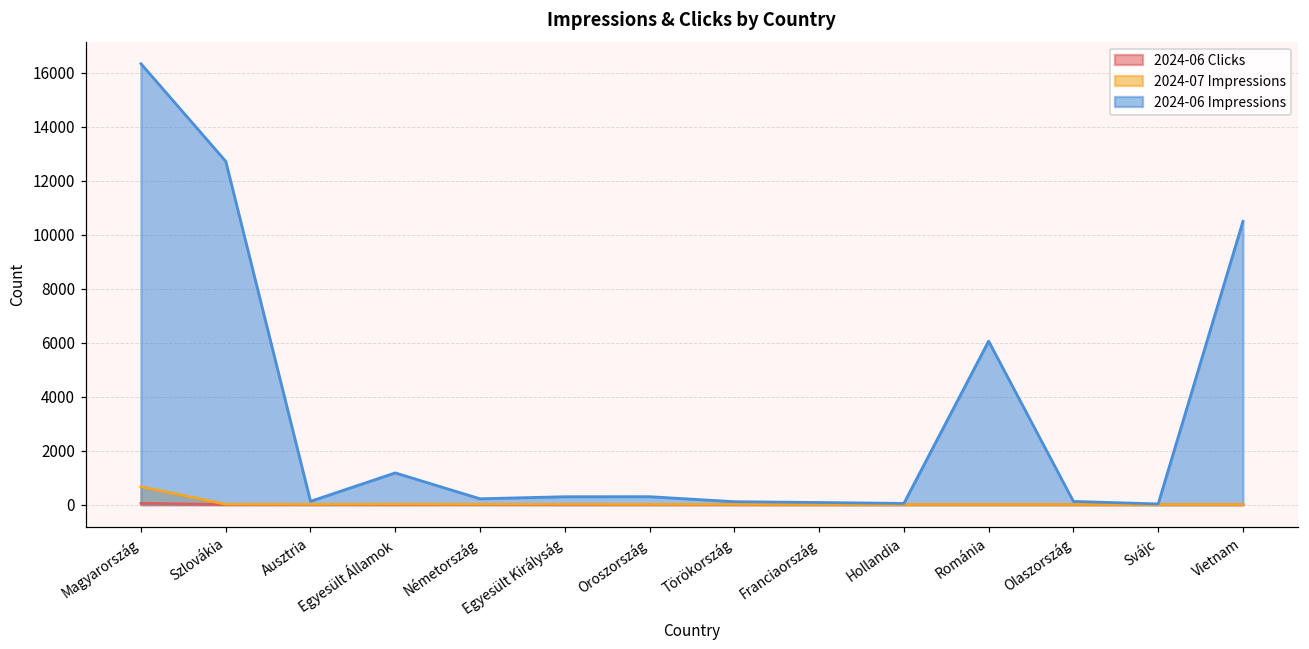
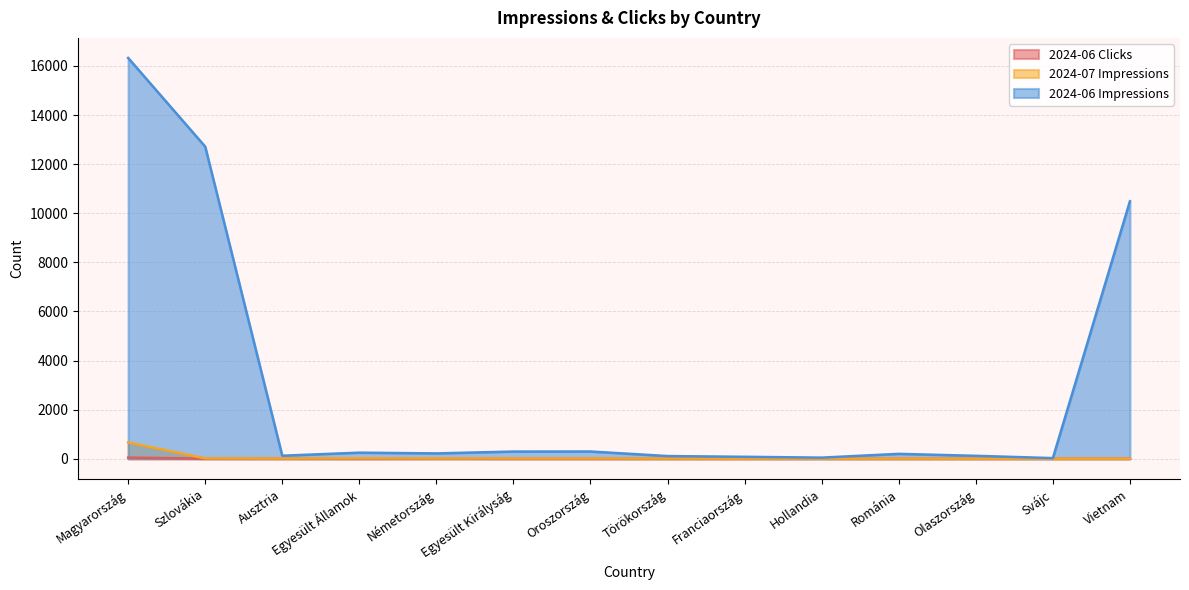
  {
    "2024-06 Clicks": {
      "Magyarország": 0
    },
    "2024-07 Impressions": {
      "Magyarország": 700
    },
    "2024-06 Impressions": {
      "Magyarország": 16300,
      "Szlovákia": 12700,
      "Ausztria": 100,
-     "Egyesült Államok": 1200,
+     "Egyesült Államok": 200,
      "Németország": 200,
      "Egyesült Királyság": 300,
      "Oroszország": 300,
-     "Románia": 6100,
+     "Románia": 200,
      "Olaszország": 100,
      "Vietnam": 10500
    }
  }
